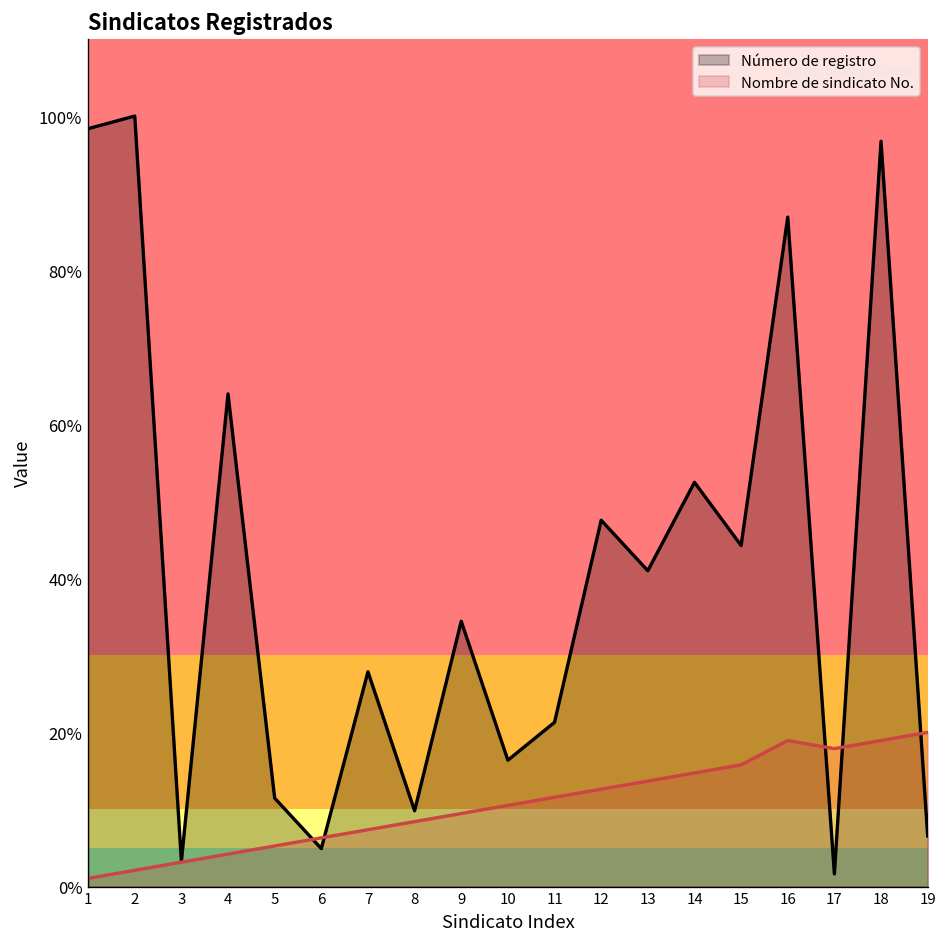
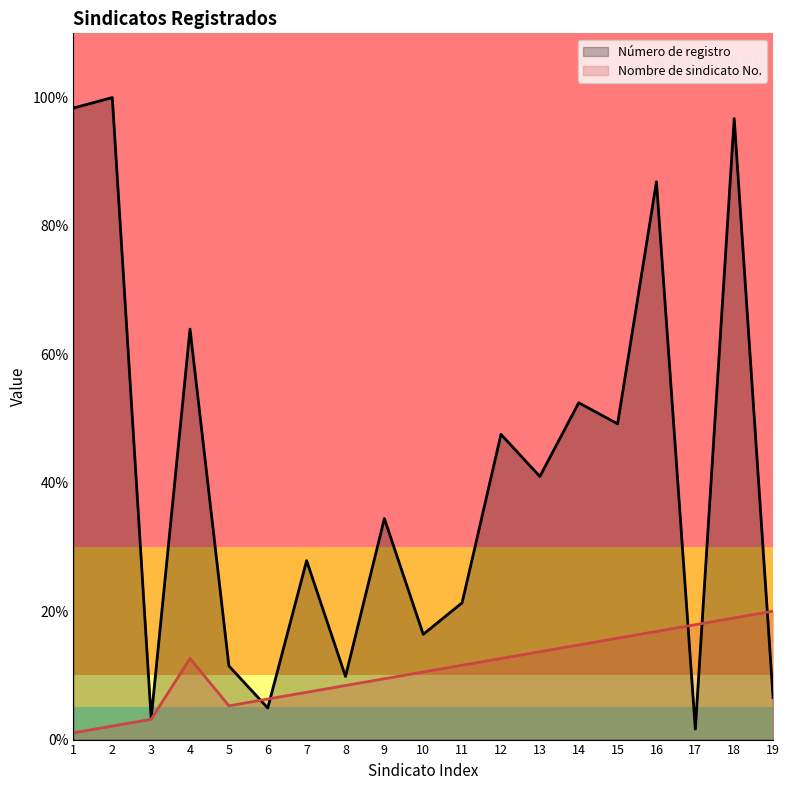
  {
    "Número de registro": {
      "1": "98%",
      "2": "100%",
      "4": "64%",
      "5": "11%",
      "6": "5%",
      "7": "28%",
      "8": "10%",
      "9": "34%",
      "10": "16%",
      "11": "21%",
      "12": "48%",
      "13": "41%",
      "14": "52%",
-     "15": "44%",
+     "15": "49%",
      "16": "87%",
      "17": "2%",
      "18": "97%",
      "19": "7%"
    },
    "Nombre de sindicato No.": {
      "1": "1%",
      "2": "2%",
-     "4": "4%",
+     "4": "13%",
      "5": "5%",
      "6": "6%",
      "7": "7%",
      "8": "8%",
      "9": "9%",
      "10": "11%",
      "11": "12%",
      "12": "13%",
      "13": "14%",
      "14": "15%",
      "15": "16%",
-     "16": "19%",
+     "16": "17%",
      "17": "18%",
      "18": "19%",
      "19": "20%"
    }
  }
